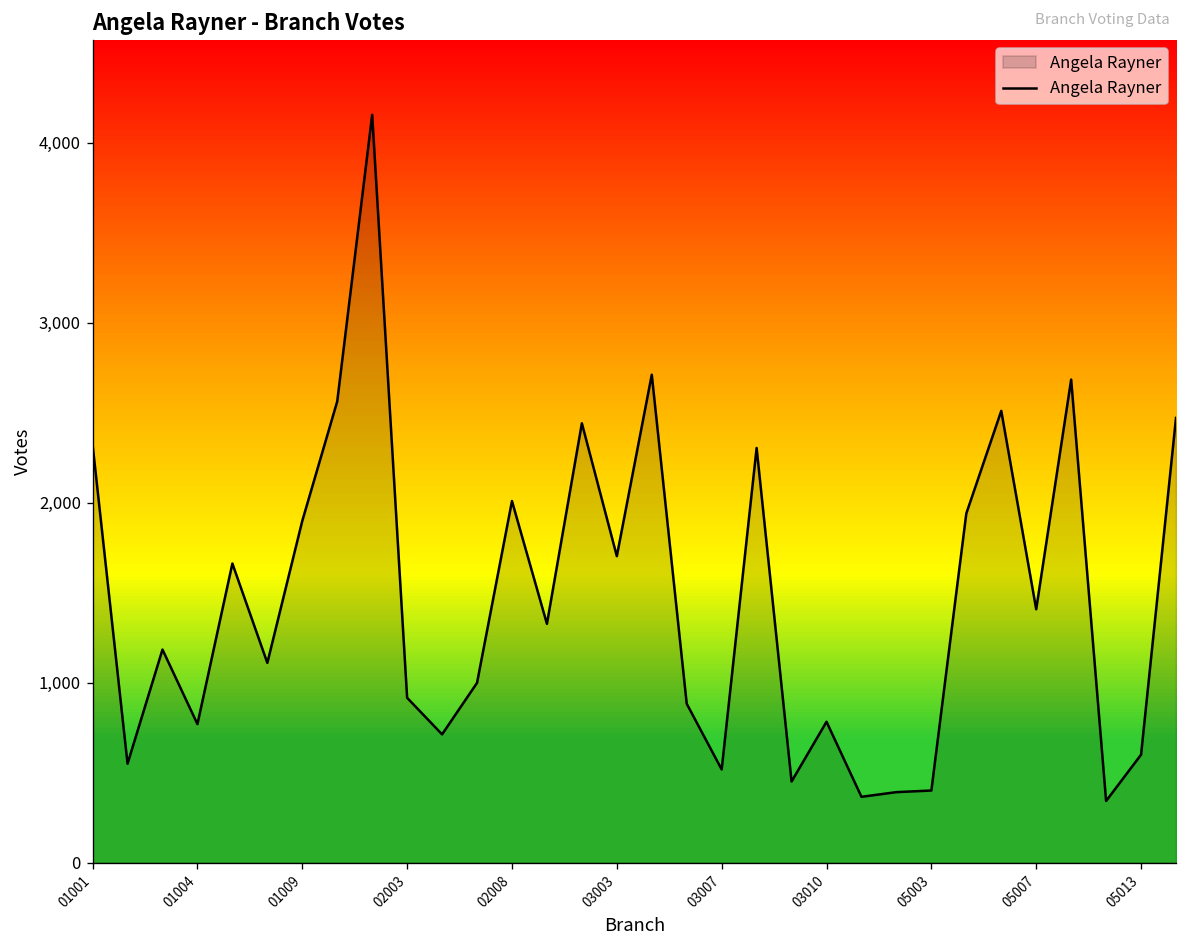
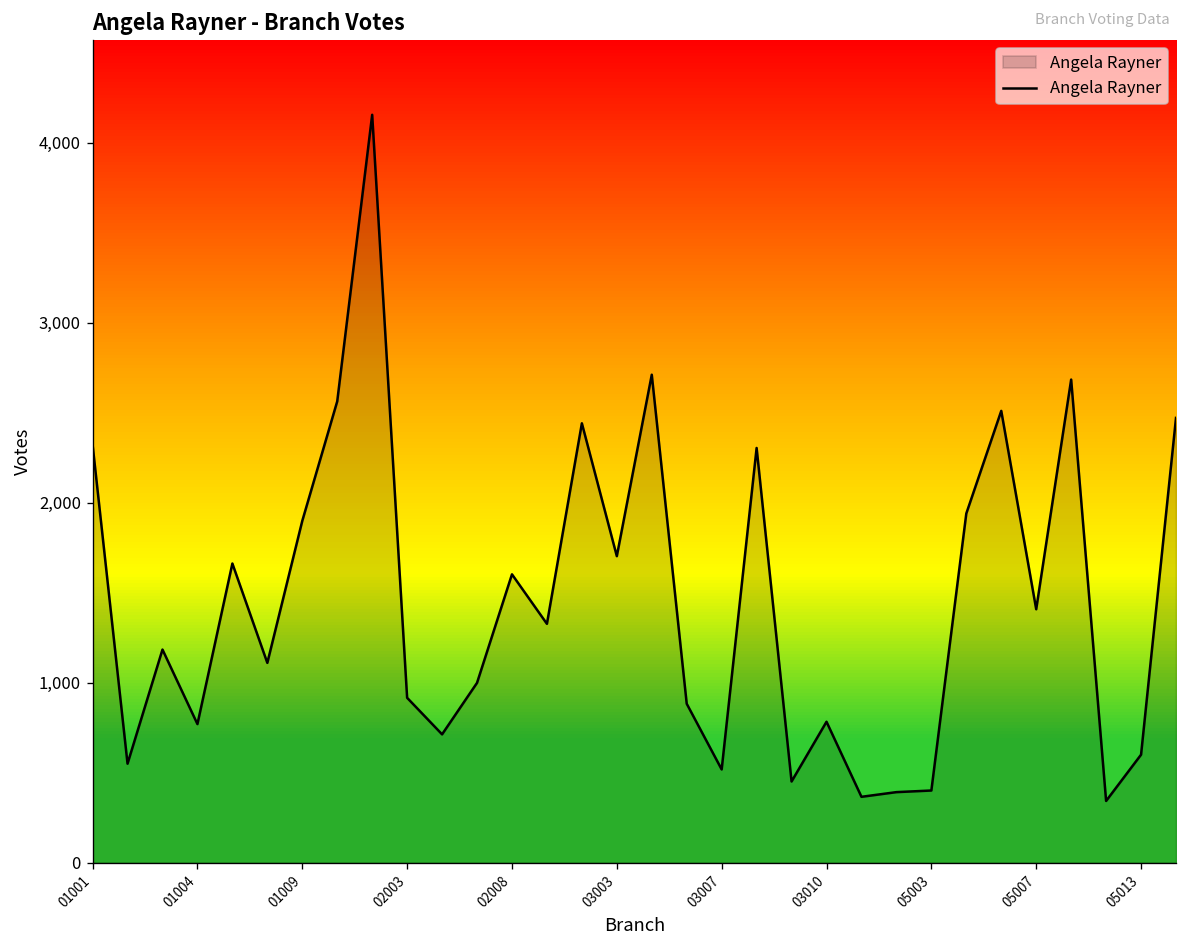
  {
    "01001": "2,320",
    "01004": "770",
    "01009": "1,900",
    "02003": "920",
-   "02008": "2,010",
+   "02008": "1,600",
    "03003": "1,700",
    "03007": "520",
    "03010": "780",
    "05003": "400",
    "05007": "1,410",
    "05013": "600"
  }
